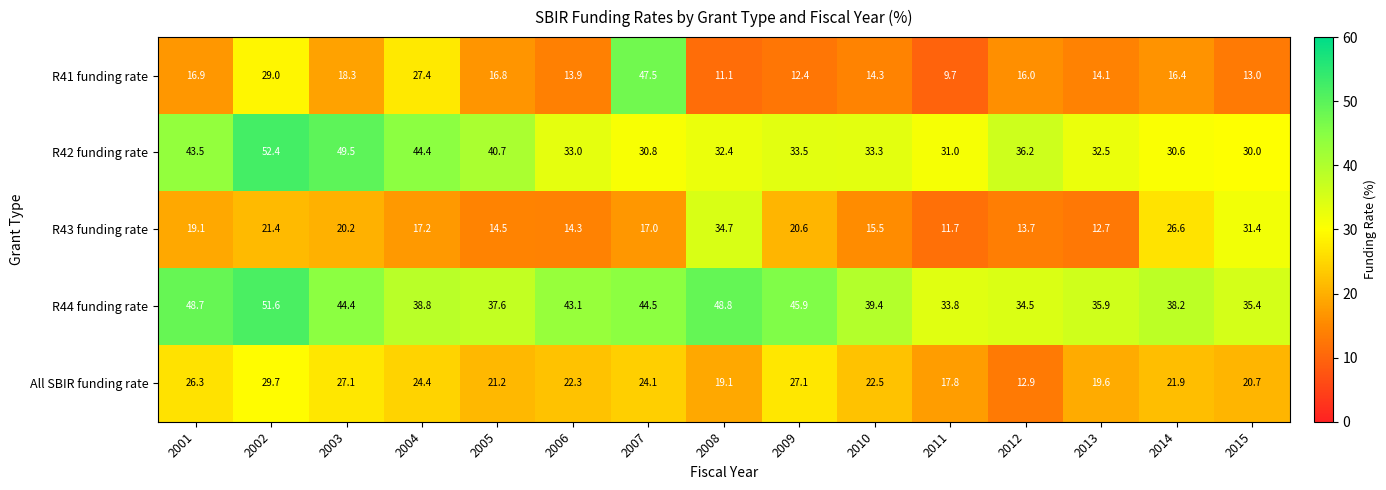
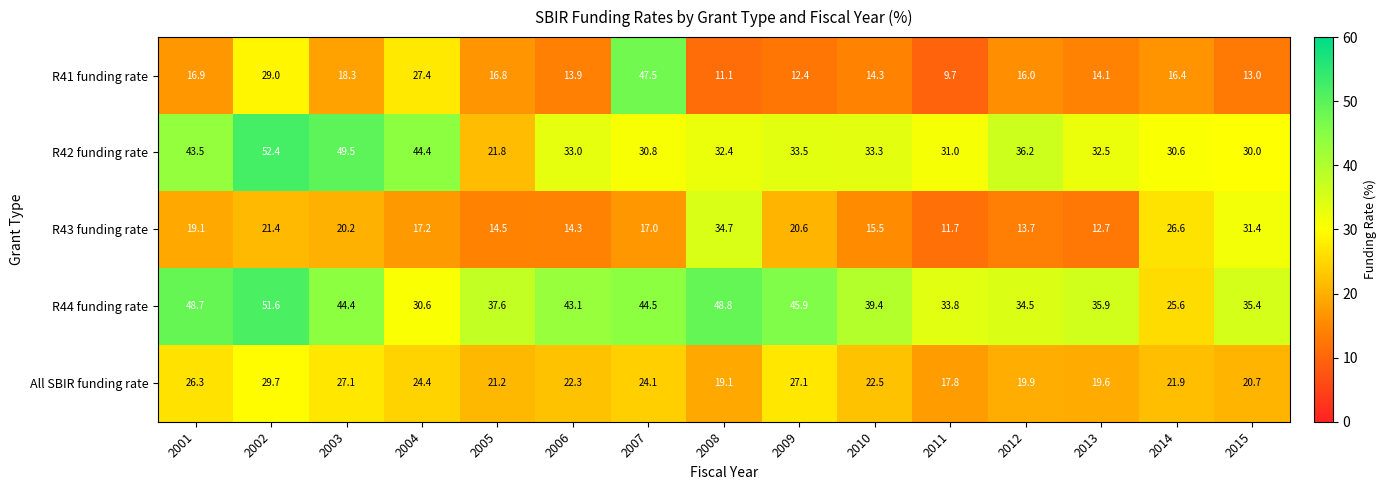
  {
    "R41 funding rate": {
      "2001": 16.9,
      "2002": 29.0,
      "2003": 18.3,
      "2004": 27.4,
      "2005": 16.8,
      "2006": 13.9,
      "2007": 47.5,
      "2008": 11.1,
      "2009": 12.4,
      "2010": 14.3,
      "2011": 9.7,
      "2012": 16.0,
      "2013": 14.1,
      "2014": 16.4,
      "2015": 13.0
    },
    "R42 funding rate": {
      "2001": 43.5,
      "2002": 52.4,
      "2003": 49.5,
      "2004": 44.4,
-     "2005": 40.7,
+     "2005": 21.8,
      "2006": 33.0,
      "2007": 30.8,
      "2008": 32.4,
      "2009": 33.5,
      "2010": 33.3,
      "2011": 31.0,
      "2012": 36.2,
      "2013": 32.5,
      "2014": 30.6,
      "2015": 30.0
    },
    "R43 funding rate": {
      "2001": 19.1,
      "2002": 21.4,
      "2003": 20.2,
      "2004": 17.2,
      "2005": 14.5,
      "2006": 14.3,
      "2007": 17.0,
      "2008": 34.7,
      "2009": 20.6,
      "2010": 15.5,
      "2011": 11.7,
      "2012": 13.7,
      "2013": 12.7,
      "2014": 26.6,
      "2015": 31.4
    },
    "R44 funding rate": {
      "2001": 48.7,
      "2002": 51.6,
      "2003": 44.4,
-     "2004": 38.8,
+     "2004": 30.6,
      "2005": 37.6,
      "2006": 43.1,
      "2007": 44.5,
      "2008": 48.8,
      "2009": 45.9,
      "2010": 39.4,
      "2011": 33.8,
      "2012": 34.5,
      "2013": 35.9,
-     "2014": 38.2,
+     "2014": 25.6,
      "2015": 35.4
    },
    "All SBIR funding rate": {
      "2001": 26.3,
      "2002": 29.7,
      "2003": 27.1,
      "2004": 24.4,
      "2005": 21.2,
      "2006": 22.3,
      "2007": 24.1,
      "2008": 19.1,
      "2009": 27.1,
      "2010": 22.5,
      "2011": 17.8,
-     "2012": 12.9,
+     "2012": 19.9,
      "2013": 19.6,
      "2014": 21.9,
      "2015": 20.7
    }
  }
